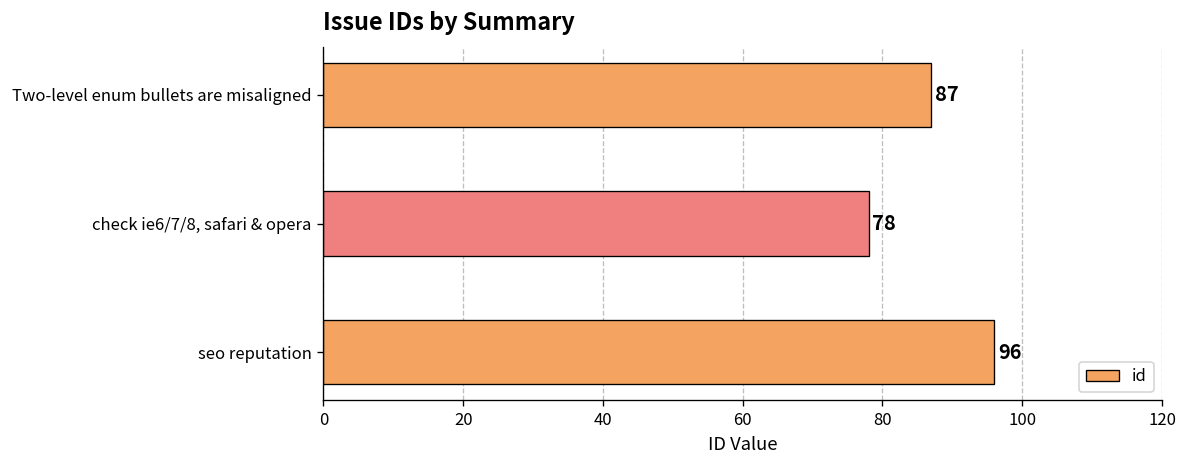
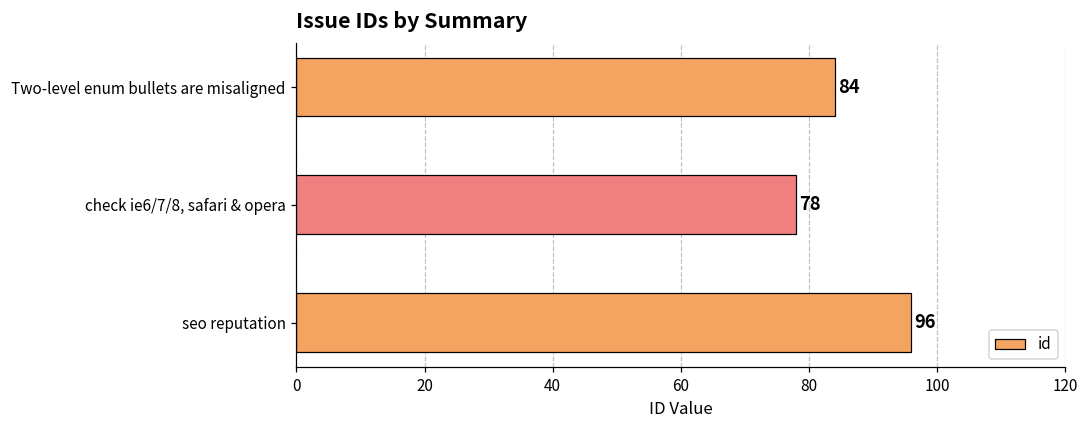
  {
-   "Two-level enum bullets are misaligned": 87,
+   "Two-level enum bullets are misaligned": 84,
    "check ie6/7/8, safari & opera": 78,
    "seo reputation": 96
  }
